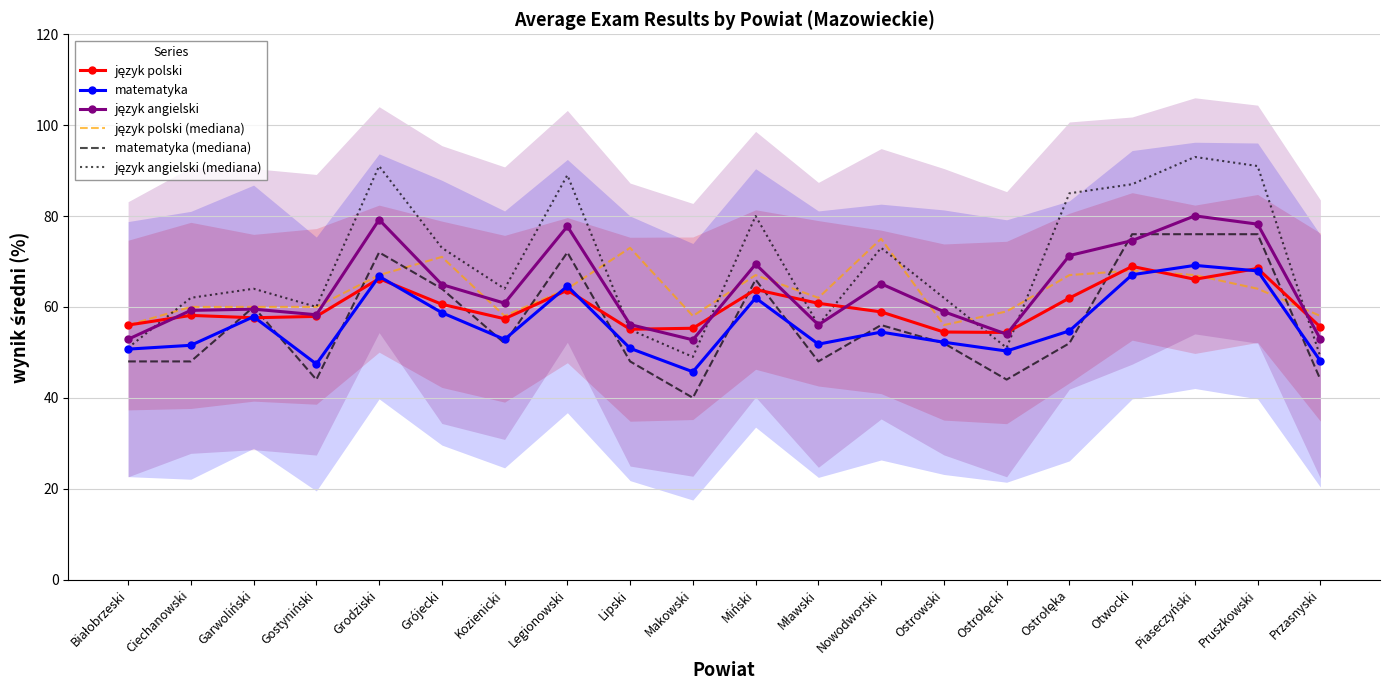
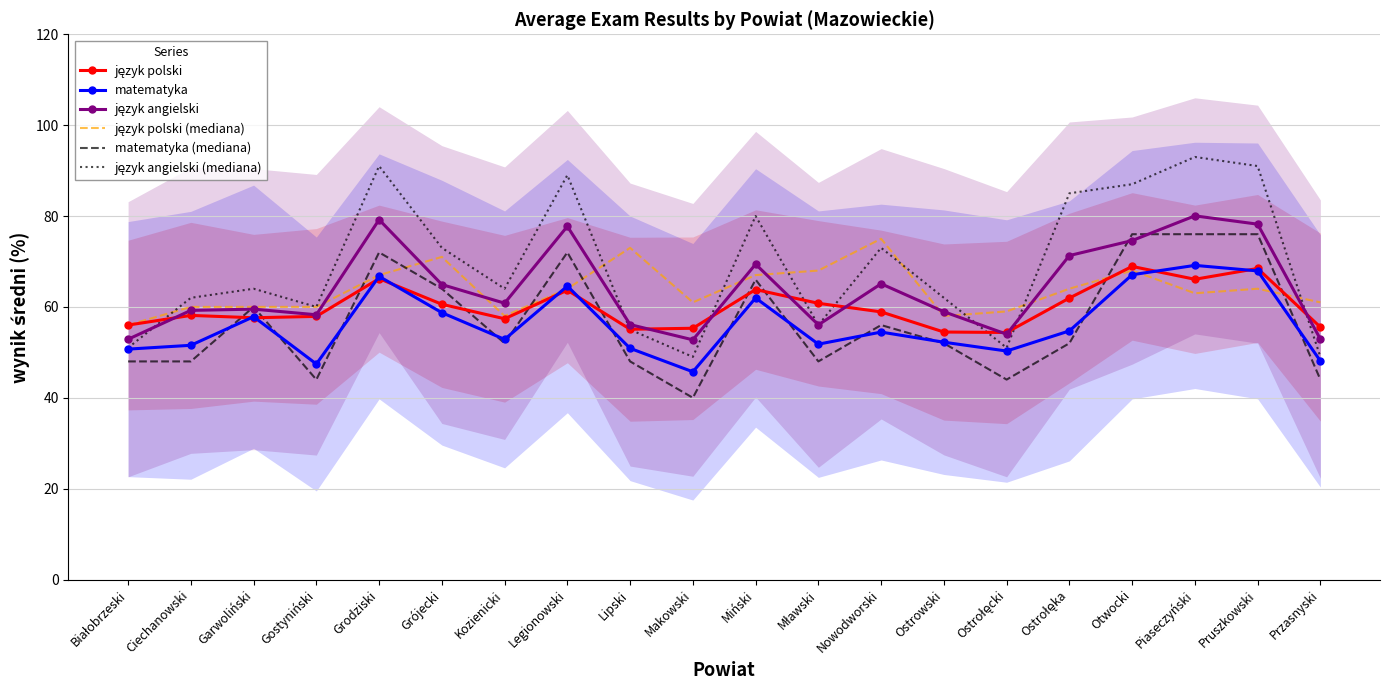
  {
    "język polski (mediana)": {
      "Ciechanowski": 60,
      "Grójecki": 71,
      "Kozienicki": 58,
      "Lipski": 73,
-     "Makowski": 58,
+     "Makowski": 61,
      "Miński": 67,
-     "Mławski": 62,
+     "Mławski": 68,
      "Nowodworski": 75,
-     "Ostrowski": 56,
+     "Ostrowski": 58,
      "Ostrołęcki": 59,
-     "Ostrołęka": 67,
+     "Ostrołęka": 64,
      "Otwocki": 68,
-     "Piaseczyński": 67,
+     "Piaseczyński": 63,
      "Pruszkowski": 64,
-     "Przasnyski": 58
+     "Przasnyski": 61
    }
  }
